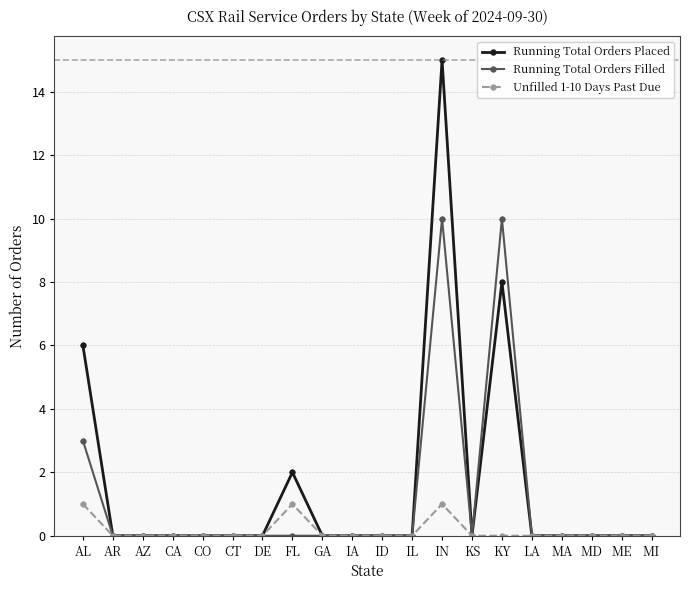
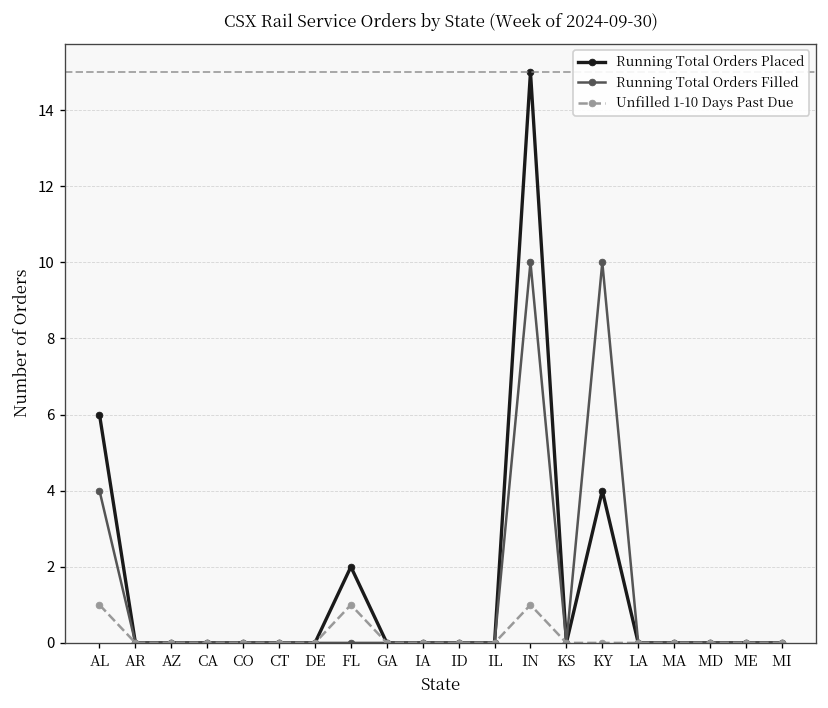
  {
    "Running Total Orders Placed": {
      "AL": 6,
      "FL": 2,
      "IN": 15,
-     "KY": 8
+     "KY": 4
    },
    "Running Total Orders Filled": {
-     "AL": 3,
+     "AL": 4,
      "FL": 0,
      "IN": 10,
      "KY": 10
    },
    "Unfilled 1-10 Days Past Due": {
      "AL": 1,
      "FL": 1,
      "IN": 1,
      "KY": 0
    }
  }
